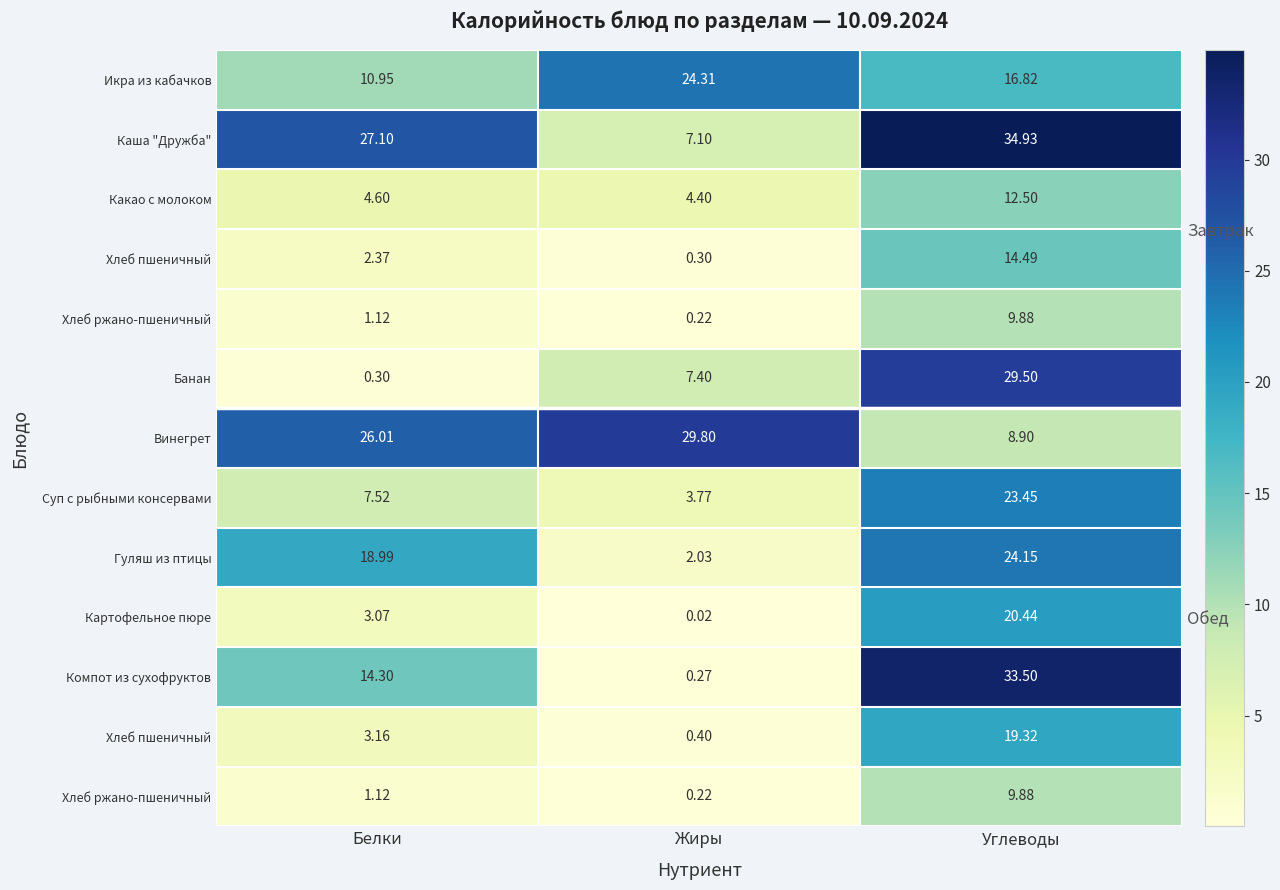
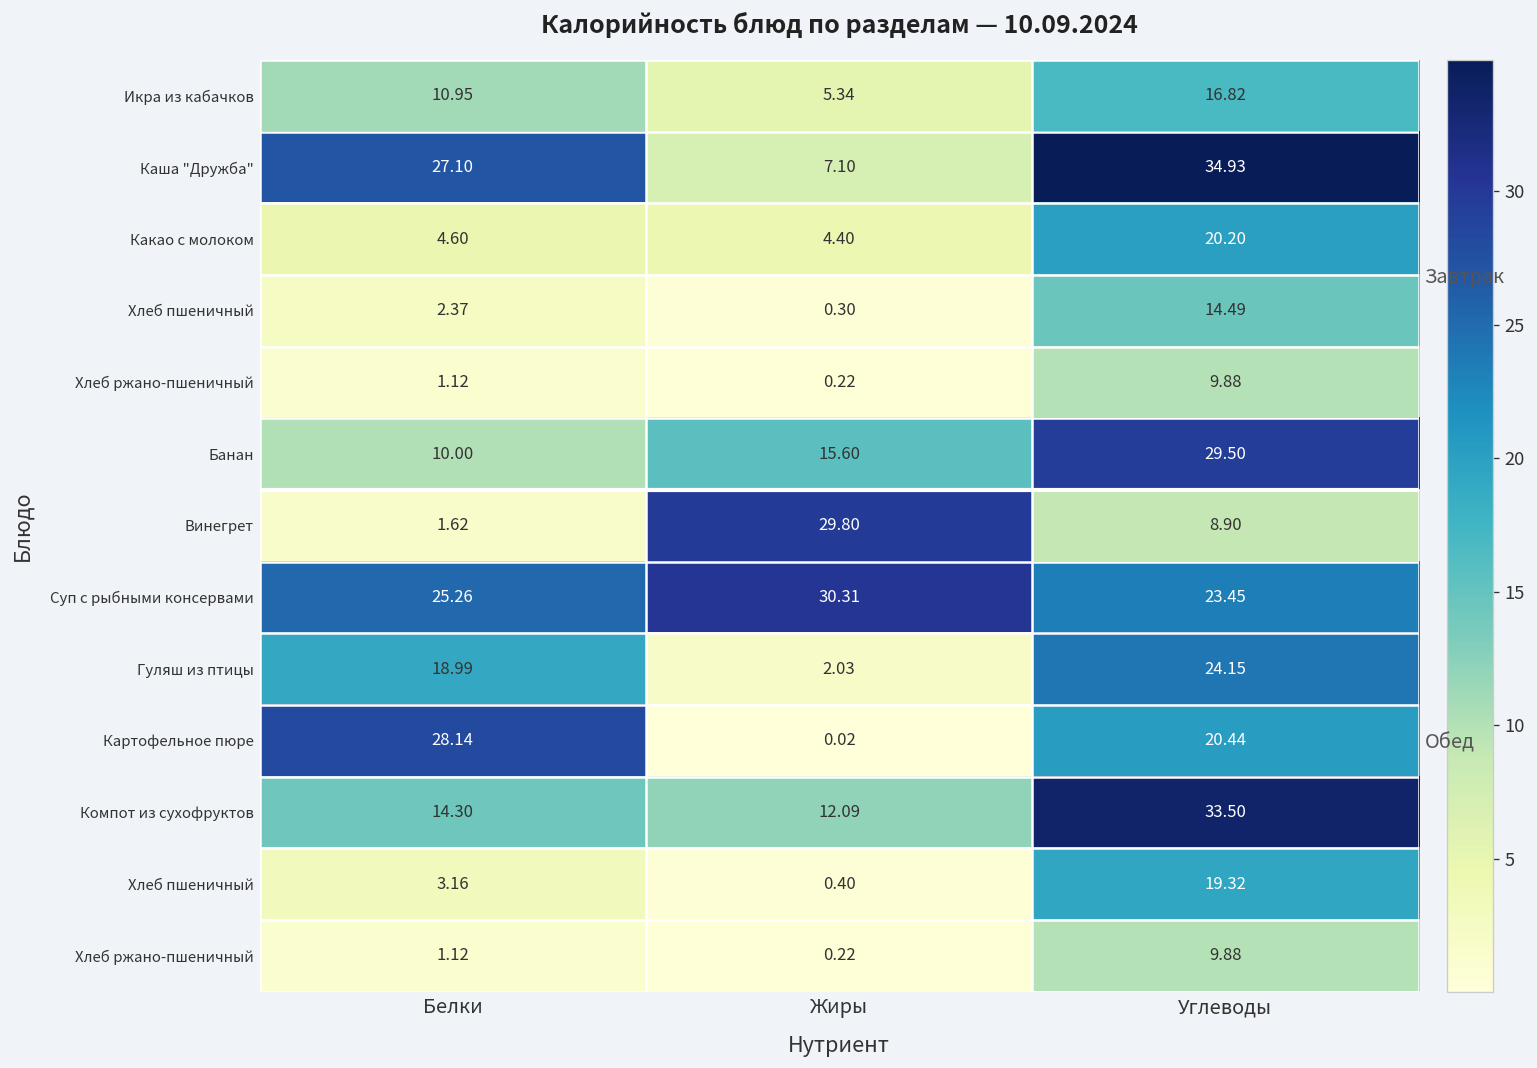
  {
    "Икра из кабачков": {
      "Белки": 10.95,
-     "Жиры": 24.31,
+     "Жиры": 5.34,
      "Углеводы": 16.82
    },
    "Каша \"Дружба\"": {
      "Белки": 27.10,
      "Жиры": 7.10,
      "Углеводы": 34.93
    },
    "Какао с молоком": {
      "Белки": 4.60,
      "Жиры": 4.40,
-     "Углеводы": 12.50
+     "Углеводы": 20.20
    },
    "Банан": {
-     "Белки": 0.30,
-     "Жиры": 7.40,
+     "Белки": 10.00,
+     "Жиры": 15.60,
      "Углеводы": 29.50
    },
    "Винегрет": {
-     "Белки": 26.01,
+     "Белки": 1.62,
      "Жиры": 29.80,
      "Углеводы": 8.90
    },
    "Суп с рыбными консервами": {
-     "Белки": 7.52,
-     "Жиры": 3.77,
+     "Белки": 25.26,
+     "Жиры": 30.31,
      "Углеводы": 23.45
    },
    "Гуляш из птицы": {
      "Белки": 18.99,
      "Жиры": 2.03,
      "Углеводы": 24.15
    },
    "Картофельное пюре": {
-     "Белки": 3.07,
+     "Белки": 28.14,
      "Жиры": 0.02,
      "Углеводы": 20.44
    },
    "Компот из сухофруктов": {
      "Белки": 14.30,
-     "Жиры": 0.27,
+     "Жиры": 12.09,
      "Углеводы": 33.50
    }
  }
